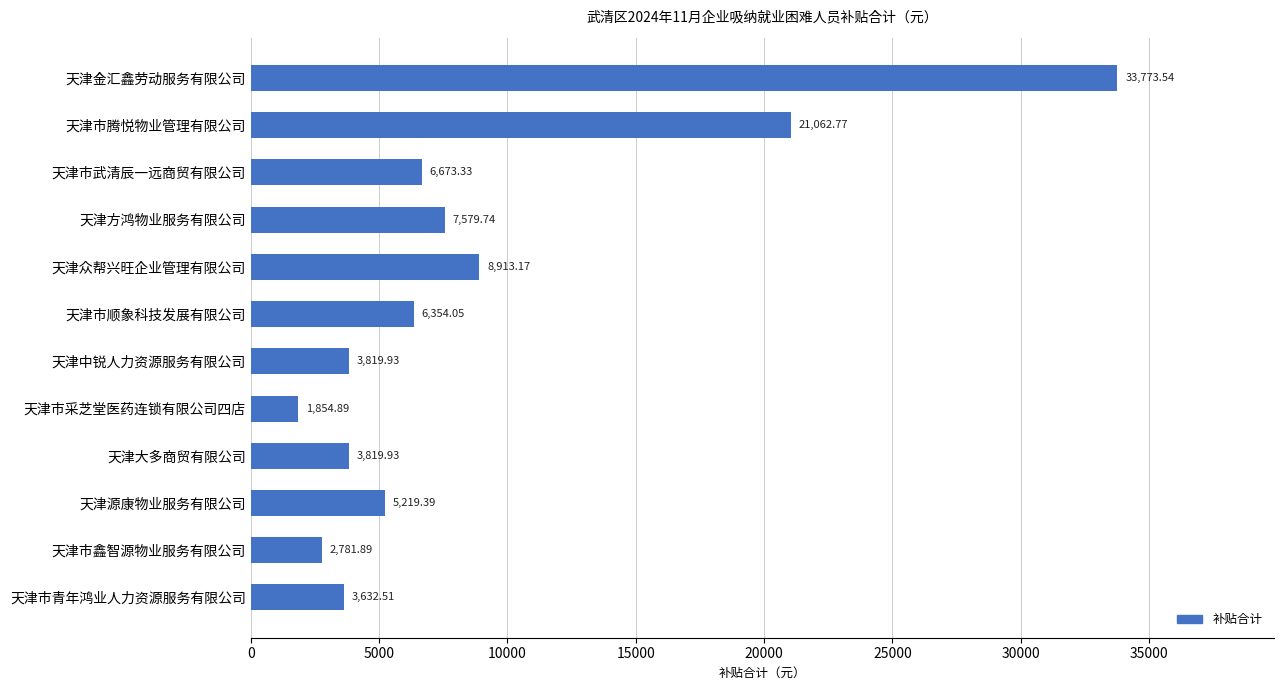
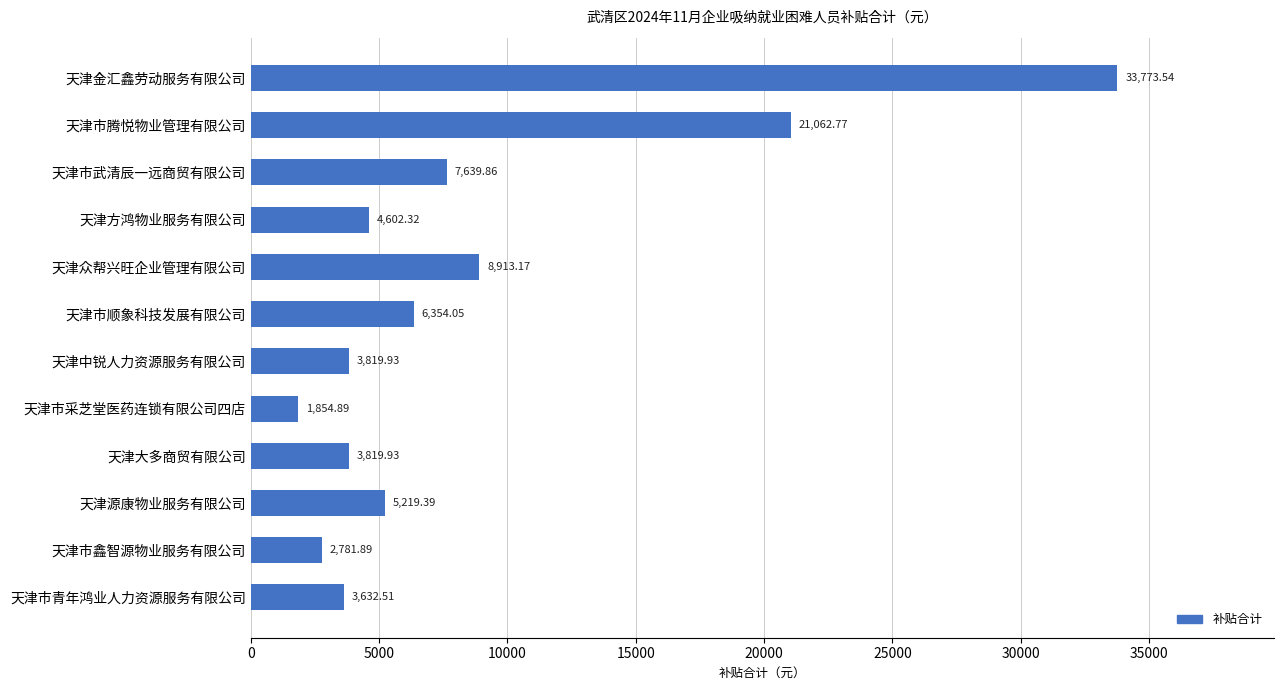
  {
    "天津金汇鑫劳动服务有限公司": "33,773.54",
    "天津市腾悦物业管理有限公司": "21,062.77",
-   "天津市武清辰一远商贸有限公司": "6,673.33",
-   "天津方鸿物业服务有限公司": "7,579.74",
+   "天津市武清辰一远商贸有限公司": "7,639.86",
+   "天津方鸿物业服务有限公司": "4,602.32",
    "天津众帮兴旺企业管理有限公司": "8,913.17",
    "天津市顺象科技发展有限公司": "6,354.05",
    "天津中锐人力资源服务有限公司": "3,819.93",
    "天津市采芝堂医药连锁有限公司四店": "1,854.89",
    "天津大多商贸有限公司": "3,819.93",
    "天津源康物业服务有限公司": "5,219.39",
    "天津市鑫智源物业服务有限公司": "2,781.89",
    "天津市青年鸿业人力资源服务有限公司": "3,632.51"
  }
